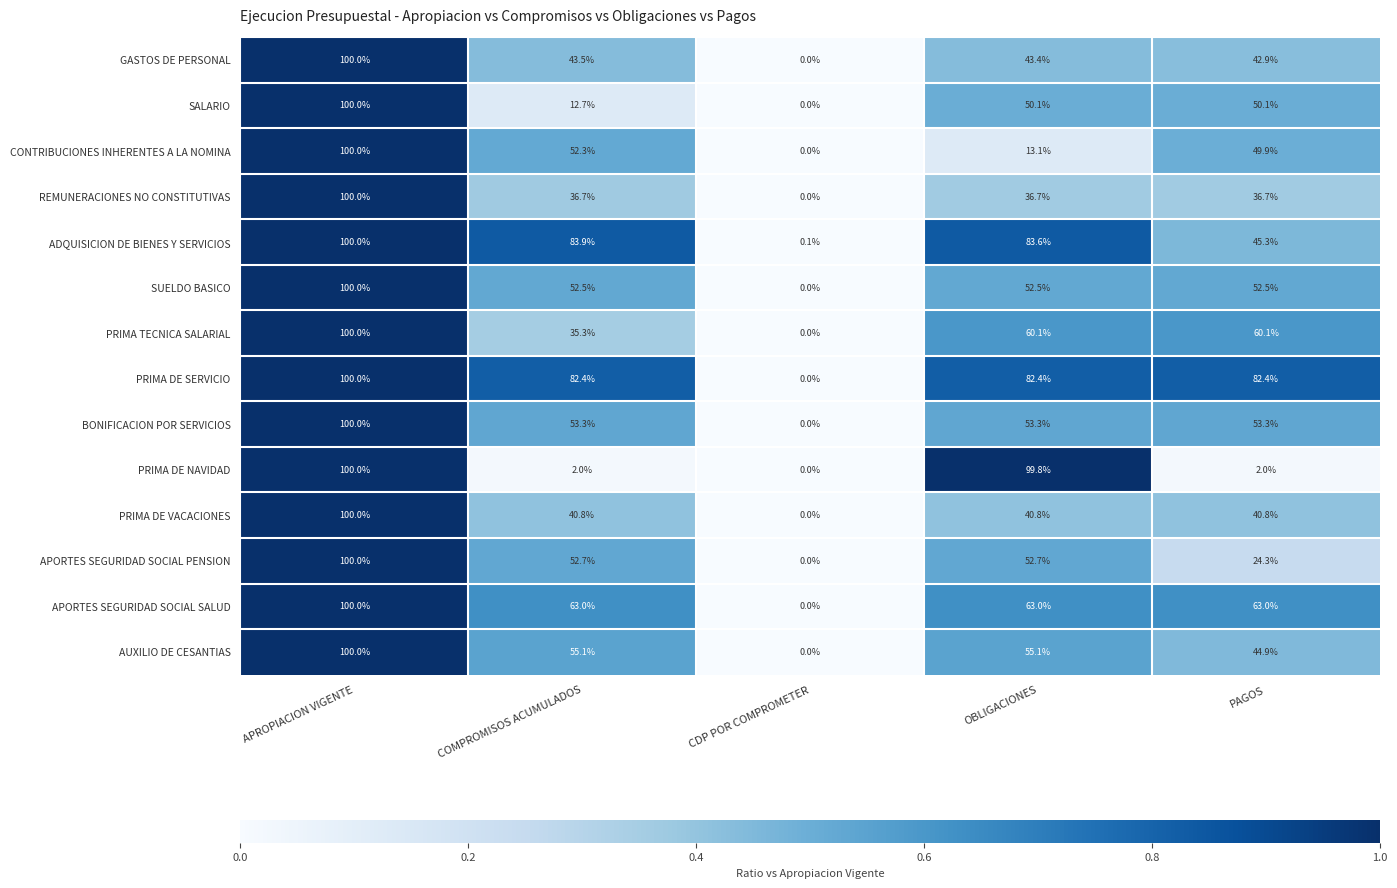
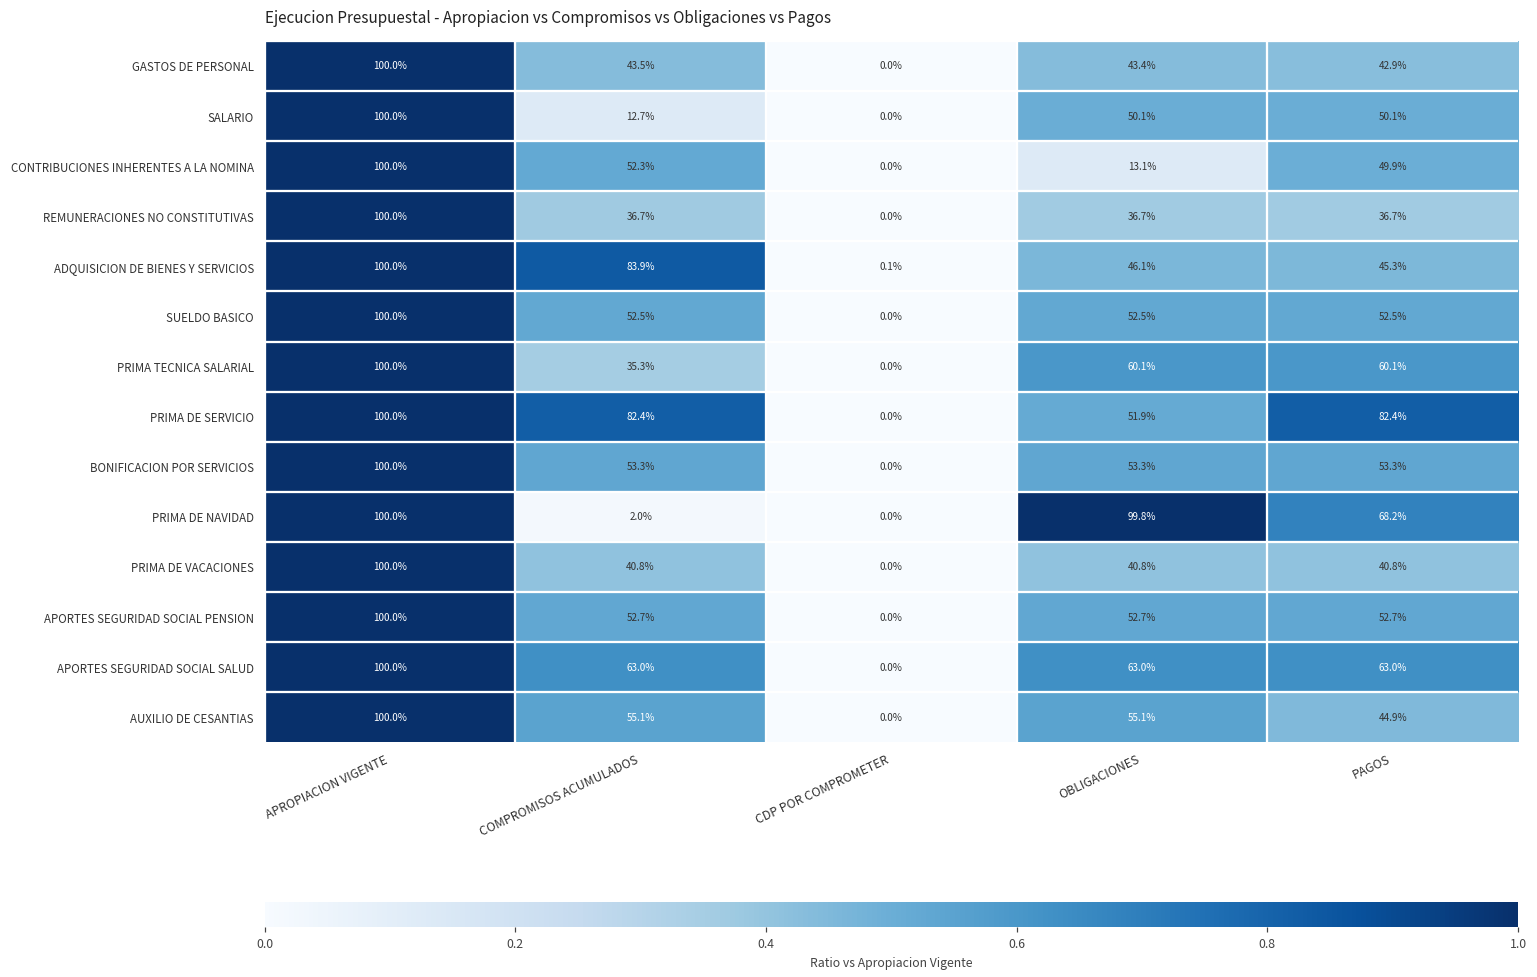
  {
    "GASTOS DE PERSONAL": {
      "APROPIACION VIGENTE": "100.0%",
      "COMPROMISOS ACUMULADOS": "43.5%",
      "CDP POR COMPROMETER": "0.0%",
      "OBLIGACIONES": "43.4%",
      "PAGOS": "42.9%"
    },
    "SALARIO": {
      "APROPIACION VIGENTE": "100.0%",
      "COMPROMISOS ACUMULADOS": "12.7%",
      "CDP POR COMPROMETER": "0.0%",
      "OBLIGACIONES": "50.1%",
      "PAGOS": "50.1%"
    },
    "CONTRIBUCIONES INHERENTES A LA NOMINA": {
      "APROPIACION VIGENTE": "100.0%",
      "COMPROMISOS ACUMULADOS": "52.3%",
      "CDP POR COMPROMETER": "0.0%",
      "OBLIGACIONES": "13.1%",
      "PAGOS": "49.9%"
    },
    "REMUNERACIONES NO CONSTITUTIVAS": {
      "APROPIACION VIGENTE": "100.0%",
      "COMPROMISOS ACUMULADOS": "36.7%",
      "CDP POR COMPROMETER": "0.0%",
      "OBLIGACIONES": "36.7%",
      "PAGOS": "36.7%"
    },
    "ADQUISICION DE BIENES Y SERVICIOS": {
      "APROPIACION VIGENTE": "100.0%",
      "COMPROMISOS ACUMULADOS": "83.9%",
      "CDP POR COMPROMETER": "0.1%",
-     "OBLIGACIONES": "83.6%",
+     "OBLIGACIONES": "46.1%",
      "PAGOS": "45.3%"
    },
    "SUELDO BASICO": {
      "APROPIACION VIGENTE": "100.0%",
      "COMPROMISOS ACUMULADOS": "52.5%",
      "CDP POR COMPROMETER": "0.0%",
      "OBLIGACIONES": "52.5%",
      "PAGOS": "52.5%"
    },
    "PRIMA TECNICA SALARIAL": {
      "APROPIACION VIGENTE": "100.0%",
      "COMPROMISOS ACUMULADOS": "35.3%",
      "CDP POR COMPROMETER": "0.0%",
      "OBLIGACIONES": "60.1%",
      "PAGOS": "60.1%"
    },
    "PRIMA DE SERVICIO": {
      "APROPIACION VIGENTE": "100.0%",
      "COMPROMISOS ACUMULADOS": "82.4%",
      "CDP POR COMPROMETER": "0.0%",
-     "OBLIGACIONES": "82.4%",
+     "OBLIGACIONES": "51.9%",
      "PAGOS": "82.4%"
    },
    "BONIFICACION POR SERVICIOS": {
      "APROPIACION VIGENTE": "100.0%",
      "COMPROMISOS ACUMULADOS": "53.3%",
      "CDP POR COMPROMETER": "0.0%",
      "OBLIGACIONES": "53.3%",
      "PAGOS": "53.3%"
    },
    "PRIMA DE NAVIDAD": {
      "APROPIACION VIGENTE": "100.0%",
      "COMPROMISOS ACUMULADOS": "2.0%",
      "CDP POR COMPROMETER": "0.0%",
      "OBLIGACIONES": "99.8%",
-     "PAGOS": "2.0%"
+     "PAGOS": "68.2%"
    },
    "PRIMA DE VACACIONES": {
      "APROPIACION VIGENTE": "100.0%",
      "COMPROMISOS ACUMULADOS": "40.8%",
      "CDP POR COMPROMETER": "0.0%",
      "OBLIGACIONES": "40.8%",
      "PAGOS": "40.8%"
    },
    "APORTES SEGURIDAD SOCIAL PENSION": {
      "APROPIACION VIGENTE": "100.0%",
      "COMPROMISOS ACUMULADOS": "52.7%",
      "CDP POR COMPROMETER": "0.0%",
      "OBLIGACIONES": "52.7%",
-     "PAGOS": "24.3%"
+     "PAGOS": "52.7%"
    },
    "APORTES SEGURIDAD SOCIAL SALUD": {
      "APROPIACION VIGENTE": "100.0%",
      "COMPROMISOS ACUMULADOS": "63.0%",
      "CDP POR COMPROMETER": "0.0%",
      "OBLIGACIONES": "63.0%",
      "PAGOS": "63.0%"
    },
    "AUXILIO DE CESANTIAS": {
      "APROPIACION VIGENTE": "100.0%",
      "COMPROMISOS ACUMULADOS": "55.1%",
      "CDP POR COMPROMETER": "0.0%",
      "OBLIGACIONES": "55.1%",
      "PAGOS": "44.9%"
    }
  }
